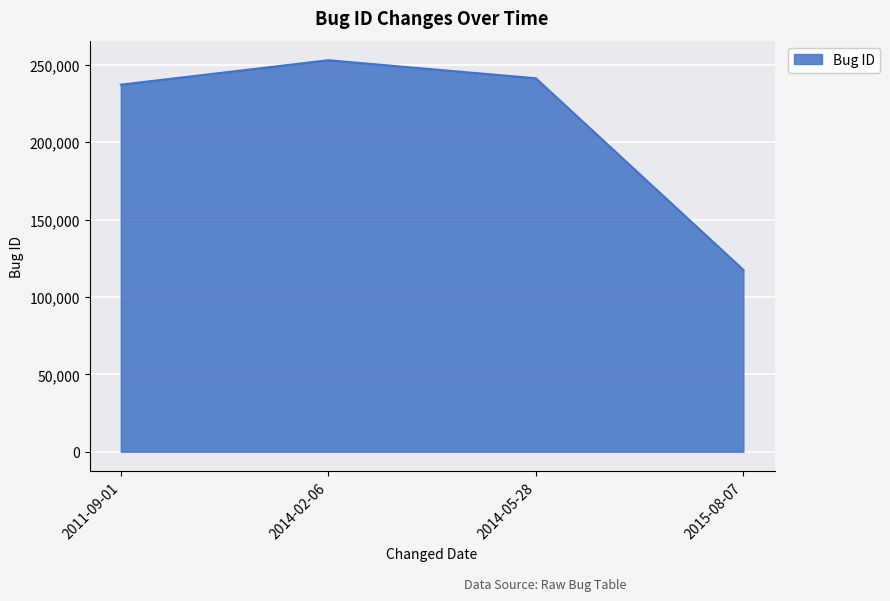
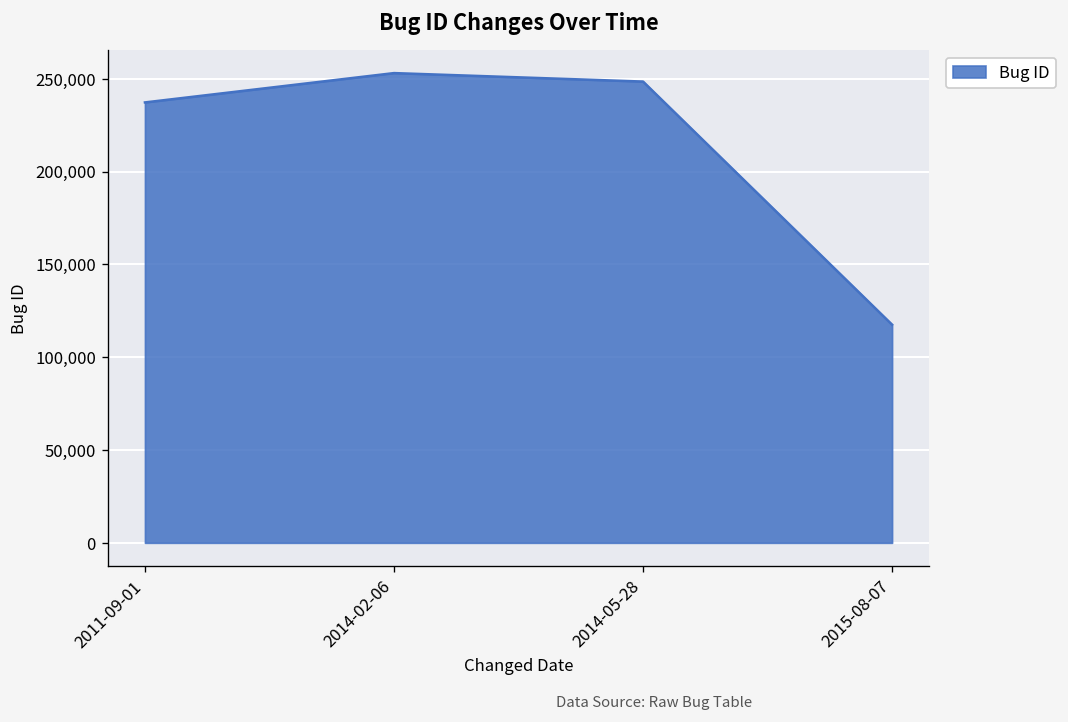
  {
    "2011-09-01": "237,000",
    "2014-02-06": "253,000",
-   "2014-05-28": "241,000",
+   "2014-05-28": "248,000",
    "2015-08-07": "118,000"
  }
